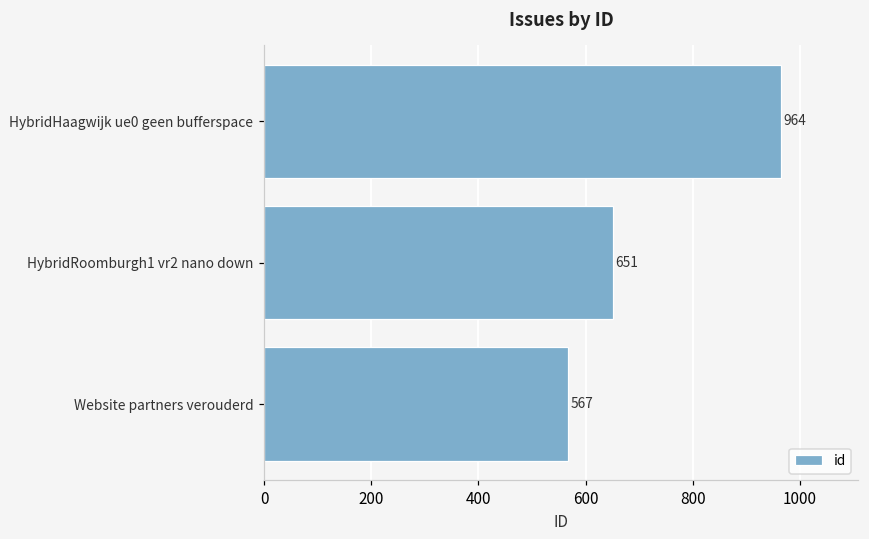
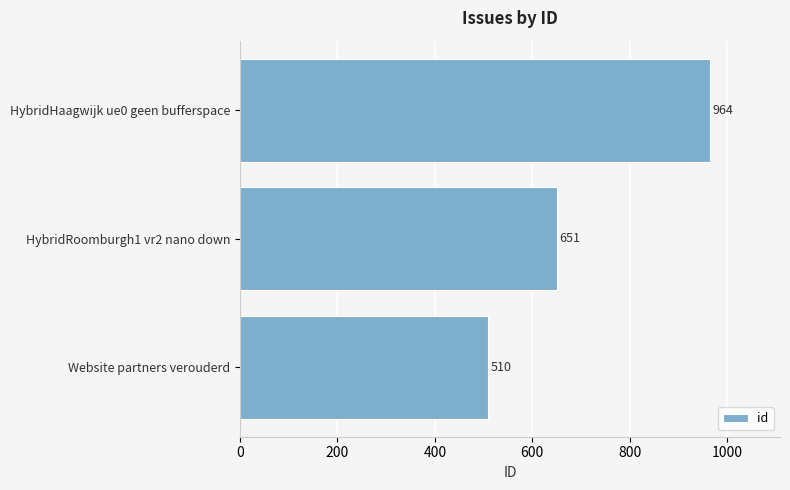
  {
    "HybridHaagwijk ue0 geen bufferspace": 964,
    "HybridRoomburgh1 vr2 nano down": 651,
-   "Website partners verouderd": 567
+   "Website partners verouderd": 510
  }
